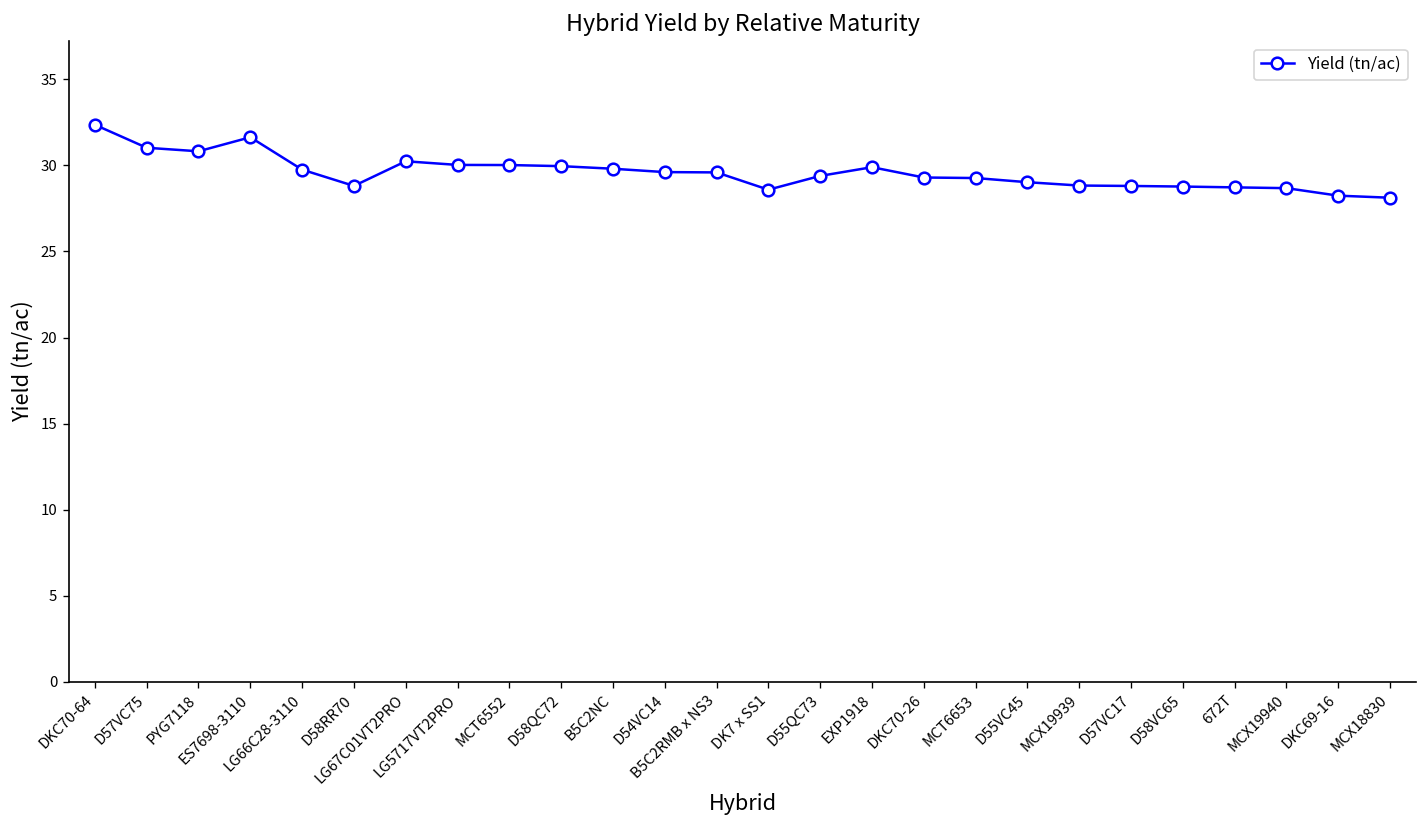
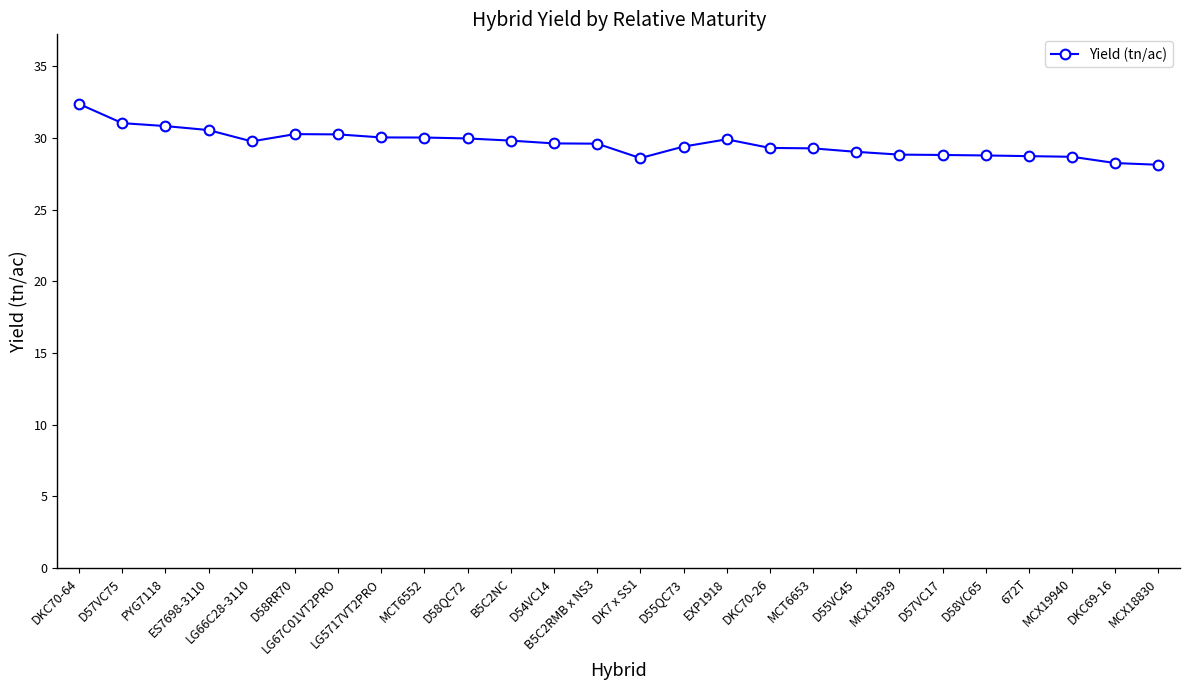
  {
    "DKC70-64": 32.4,
    "D57VC75": 31.0,
    "PYG7118": 30.8,
-   "ES7698-3110": 31.6,
+   "ES7698-3110": 30.5,
    "LG66C28-3110": 29.8,
-   "D58RR70": 28.8,
+   "D58RR70": 30.3,
    "LG67C01VT2PRO": 30.2,
    "LG5717VT2PRO": 30.0,
    "MCT6552": 30.0,
    "D58QC72": 30.0,
    "B5C2NC": 29.8,
    "D54VC14": 29.6,
    "B5C2RMB x NS3": 29.6,
    "DK7 x SS1": 28.6,
    "D55QC73": 29.4,
    "EXP1918": 29.9,
    "DKC70-26": 29.3,
    "MCT6653": 29.3,
    "D55VC45": 29.0,
    "MCX19939": 28.8,
    "D57VC17": 28.8,
    "D58VC65": 28.8,
    "672T": 28.7,
    "MCX19940": 28.7,
    "DKC69-16": 28.2,
    "MCX18830": 28.1
  }
